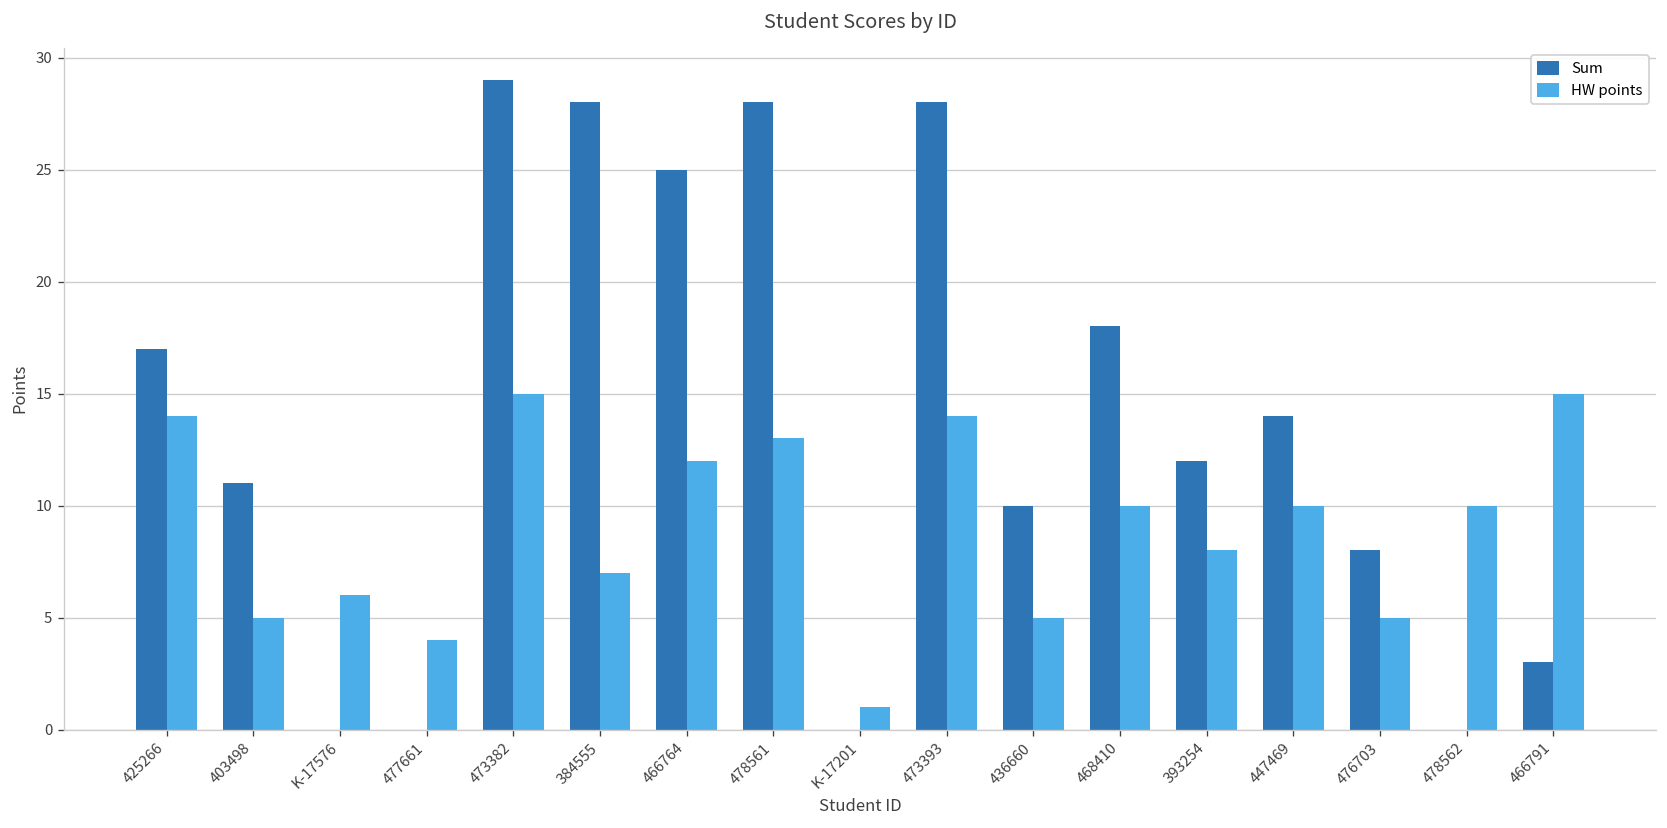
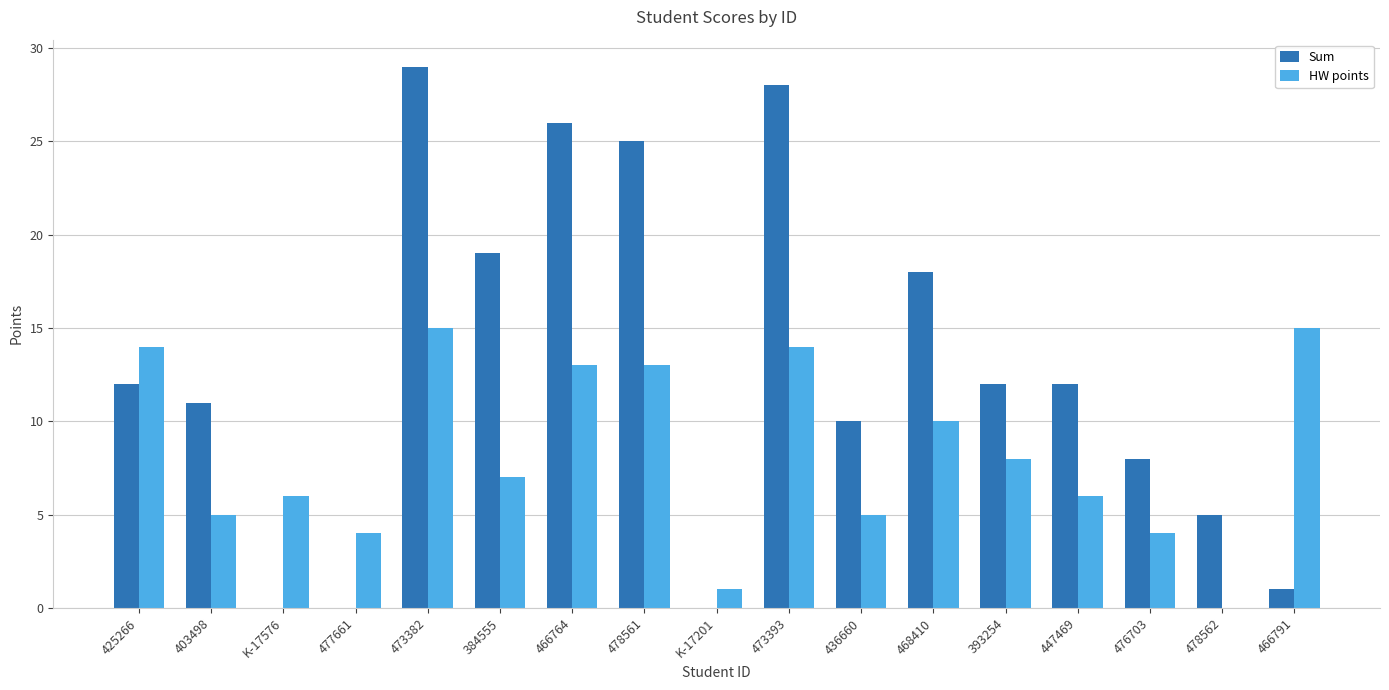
  {
    "Sum": {
-     "425266": 17,
+     "425266": 12,
      "403498": 11,
      "K-17576": 0,
      "477661": 0,
      "473382": 29,
-     "384555": 28,
-     "466764": 25,
-     "478561": 28,
+     "384555": 19,
+     "466764": 26,
+     "478561": 25,
      "K-17201": 0,
      "473393": 28,
      "436660": 10,
      "468410": 18,
      "393254": 12,
-     "447469": 14,
+     "447469": 12,
      "476703": 8,
-     "478562": 0,
-     "466791": 3
+     "478562": 5,
+     "466791": 1
    },
    "HW points": {
      "425266": 14,
      "403498": 5,
      "K-17576": 6,
      "477661": 4,
      "473382": 15,
      "384555": 7,
-     "466764": 12,
+     "466764": 13,
      "478561": 13,
      "K-17201": 1,
      "473393": 14,
      "436660": 5,
      "468410": 10,
      "393254": 8,
-     "447469": 10,
-     "476703": 5,
-     "478562": 10,
+     "447469": 6,
+     "476703": 4,
+     "478562": 0,
      "466791": 15
    }
  }
